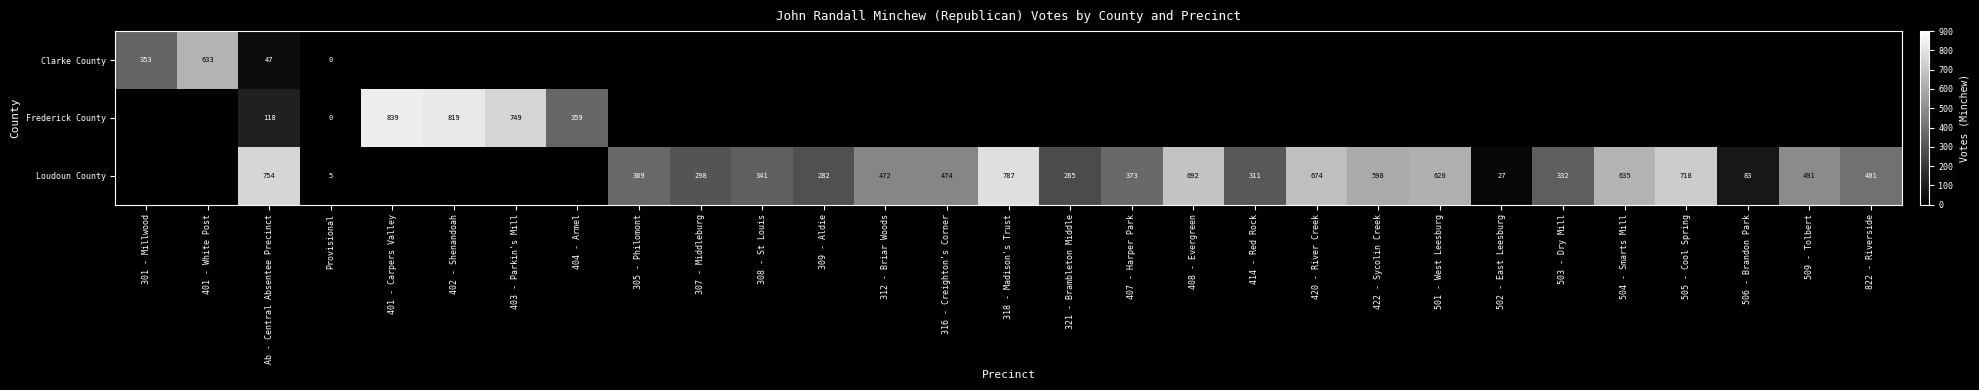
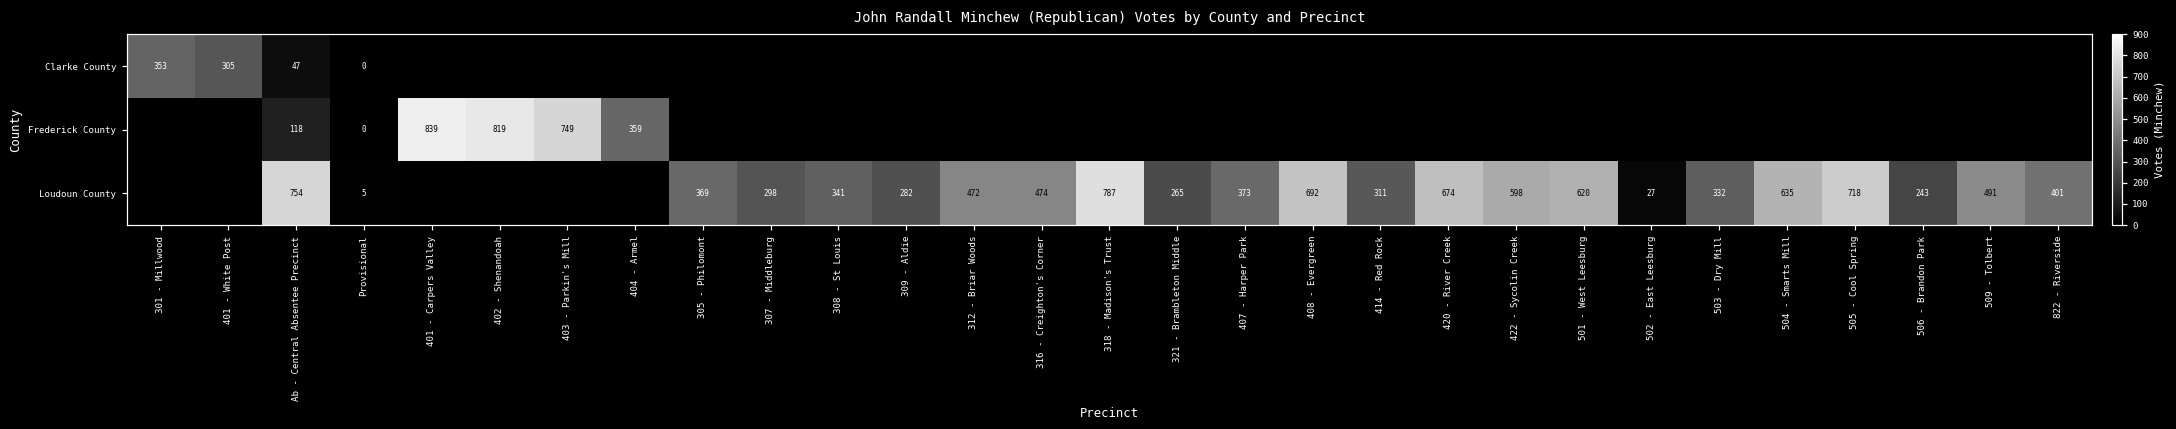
  {
    "Clarke County": {
      "301 - Millwood": 353,
-     "401 - White Post": 633,
+     "401 - White Post": 305,
      "Ab - Central Absentee Precinct": 47,
      "Provisional": 0
    },
    "Frederick County": {
      "Ab - Central Absentee Precinct": 118,
      "Provisional": 0,
      "401 - Carpers Valley": 839,
      "402 - Shenandoah": 819,
      "403 - Parkin's Mill": 749,
      "404 - Armel": 359
    },
    "Loudoun County": {
      "Ab - Central Absentee Precinct": 754,
      "Provisional": 5,
      "305 - Philomont": 369,
      "307 - Middleburg": 298,
      "308 - St Louis": 341,
      "309 - Aldie": 282,
      "312 - Briar Woods": 472,
      "316 - Creighton's Corner": 474,
      "318 - Madison's Trust": 787,
      "321 - Brambleton Middle": 265,
      "407 - Harper Park": 373,
      "408 - Evergreen": 692,
      "414 - Red Rock": 311,
      "420 - River Creek": 674,
      "422 - Sycolin Creek": 598,
      "501 - West Leesburg": 620,
      "502 - East Leesburg": 27,
      "503 - Dry Mill": 332,
      "504 - Smarts Mill": 635,
      "505 - Cool Spring": 718,
-     "506 - Brandon Park": 83,
+     "506 - Brandon Park": 243,
      "509 - Tolbert": 491,
      "822 - Riverside": 401
    }
  }
